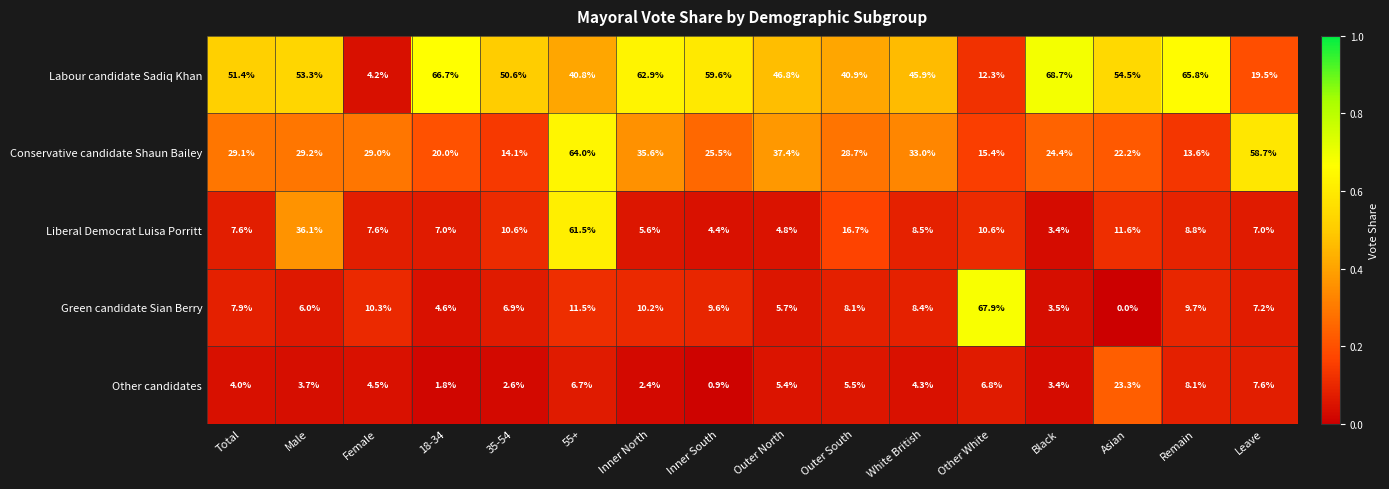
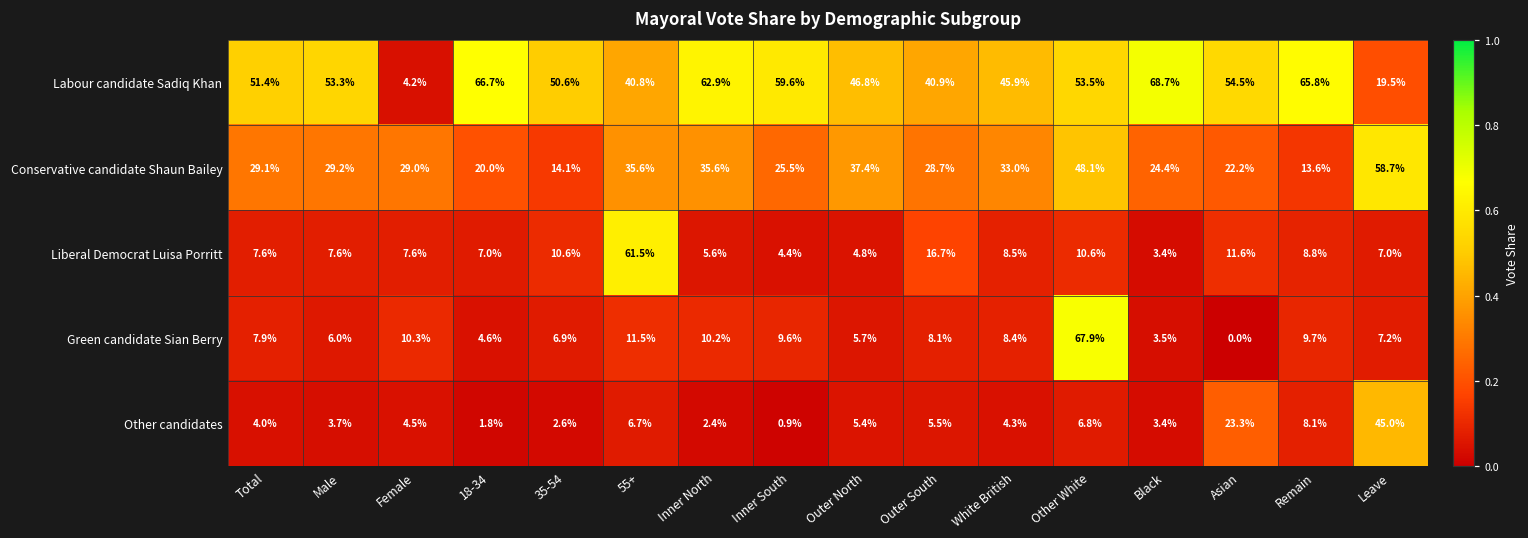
  {
    "Labour candidate Sadiq Khan": {
      "Total": "51.4%",
      "Male": "53.3%",
      "Female": "4.2%",
      "18-34": "66.7%",
      "35-54": "50.6%",
      "55+": "40.8%",
      "Inner North": "62.9%",
      "Inner South": "59.6%",
      "Outer North": "46.8%",
      "Outer South": "40.9%",
      "White British": "45.9%",
-     "Other White": "12.3%",
+     "Other White": "53.5%",
      "Black": "68.7%",
      "Asian": "54.5%",
      "Remain": "65.8%",
      "Leave": "19.5%"
    },
    "Conservative candidate Shaun Bailey": {
      "Total": "29.1%",
      "Male": "29.2%",
      "Female": "29.0%",
      "18-34": "20.0%",
      "35-54": "14.1%",
-     "55+": "64.0%",
+     "55+": "35.6%",
      "Inner North": "35.6%",
      "Inner South": "25.5%",
      "Outer North": "37.4%",
      "Outer South": "28.7%",
      "White British": "33.0%",
-     "Other White": "15.4%",
+     "Other White": "48.1%",
      "Black": "24.4%",
      "Asian": "22.2%",
      "Remain": "13.6%",
      "Leave": "58.7%"
    },
    "Liberal Democrat Luisa Porritt": {
      "Total": "7.6%",
-     "Male": "36.1%",
+     "Male": "7.6%",
      "Female": "7.6%",
      "18-34": "7.0%",
      "35-54": "10.6%",
      "55+": "61.5%",
      "Inner North": "5.6%",
      "Inner South": "4.4%",
      "Outer North": "4.8%",
      "Outer South": "16.7%",
      "White British": "8.5%",
      "Other White": "10.6%",
      "Black": "3.4%",
      "Asian": "11.6%",
      "Remain": "8.8%",
      "Leave": "7.0%"
    },
    "Green candidate Sian Berry": {
      "Total": "7.9%",
      "Male": "6.0%",
      "Female": "10.3%",
      "18-34": "4.6%",
      "35-54": "6.9%",
      "55+": "11.5%",
      "Inner North": "10.2%",
      "Inner South": "9.6%",
      "Outer North": "5.7%",
      "Outer South": "8.1%",
      "White British": "8.4%",
      "Other White": "67.9%",
      "Black": "3.5%",
      "Asian": "0.0%",
      "Remain": "9.7%",
      "Leave": "7.2%"
    },
    "Other candidates": {
      "Total": "4.0%",
      "Male": "3.7%",
      "Female": "4.5%",
      "18-34": "1.8%",
      "35-54": "2.6%",
      "55+": "6.7%",
      "Inner North": "2.4%",
      "Inner South": "0.9%",
      "Outer North": "5.4%",
      "Outer South": "5.5%",
      "White British": "4.3%",
      "Other White": "6.8%",
      "Black": "3.4%",
      "Asian": "23.3%",
      "Remain": "8.1%",
-     "Leave": "7.6%"
+     "Leave": "45.0%"
    }
  }
